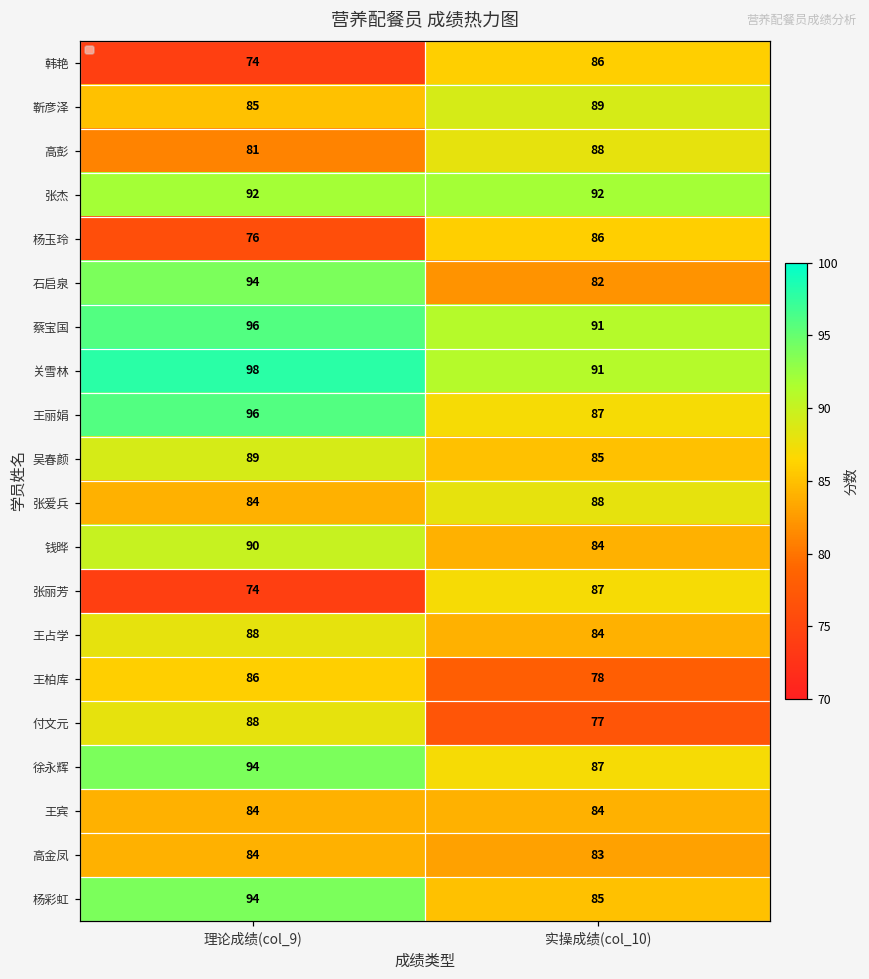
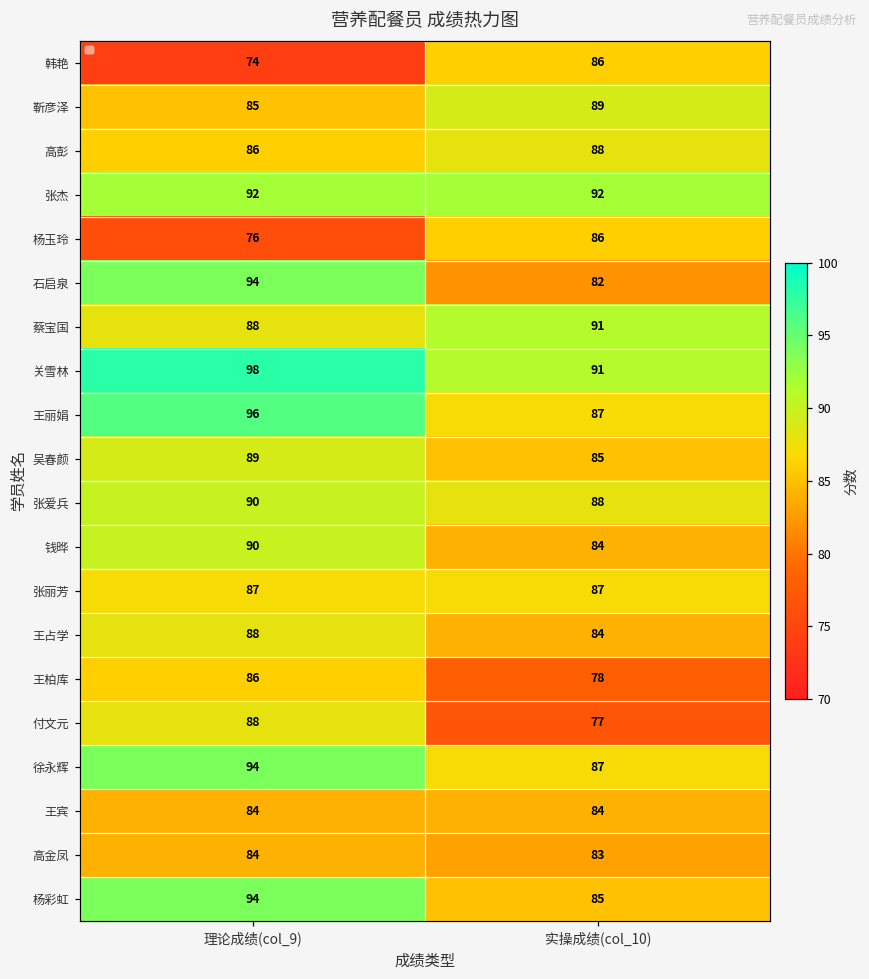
  {
    "韩艳": {
      "理论成绩(col_9)": 74,
      "实操成绩(col_10)": 86
    },
    "靳彦泽": {
      "理论成绩(col_9)": 85,
      "实操成绩(col_10)": 89
    },
    "高彭": {
-     "理论成绩(col_9)": 81,
+     "理论成绩(col_9)": 86,
      "实操成绩(col_10)": 88
    },
    "张杰": {
      "理论成绩(col_9)": 92,
      "实操成绩(col_10)": 92
    },
    "杨玉玲": {
      "理论成绩(col_9)": 76,
      "实操成绩(col_10)": 86
    },
    "石启泉": {
      "理论成绩(col_9)": 94,
      "实操成绩(col_10)": 82
    },
    "蔡宝国": {
-     "理论成绩(col_9)": 96,
+     "理论成绩(col_9)": 88,
      "实操成绩(col_10)": 91
    },
    "关雪林": {
      "理论成绩(col_9)": 98,
      "实操成绩(col_10)": 91
    },
    "王丽娟": {
      "理论成绩(col_9)": 96,
      "实操成绩(col_10)": 87
    },
    "吴春颜": {
      "理论成绩(col_9)": 89,
      "实操成绩(col_10)": 85
    },
    "张爱兵": {
-     "理论成绩(col_9)": 84,
+     "理论成绩(col_9)": 90,
      "实操成绩(col_10)": 88
    },
    "钱晔": {
      "理论成绩(col_9)": 90,
      "实操成绩(col_10)": 84
    },
    "张丽芳": {
-     "理论成绩(col_9)": 74,
+     "理论成绩(col_9)": 87,
      "实操成绩(col_10)": 87
    },
    "王占学": {
      "理论成绩(col_9)": 88,
      "实操成绩(col_10)": 84
    },
    "王柏库": {
      "理论成绩(col_9)": 86,
      "实操成绩(col_10)": 78
    },
    "付文元": {
      "理论成绩(col_9)": 88,
      "实操成绩(col_10)": 77
    },
    "徐永辉": {
      "理论成绩(col_9)": 94,
      "实操成绩(col_10)": 87
    },
    "王宾": {
      "理论成绩(col_9)": 84,
      "实操成绩(col_10)": 84
    },
    "高金凤": {
      "理论成绩(col_9)": 84,
      "实操成绩(col_10)": 83
    },
    "杨彩虹": {
      "理论成绩(col_9)": 94,
      "实操成绩(col_10)": 85
    }
  }
